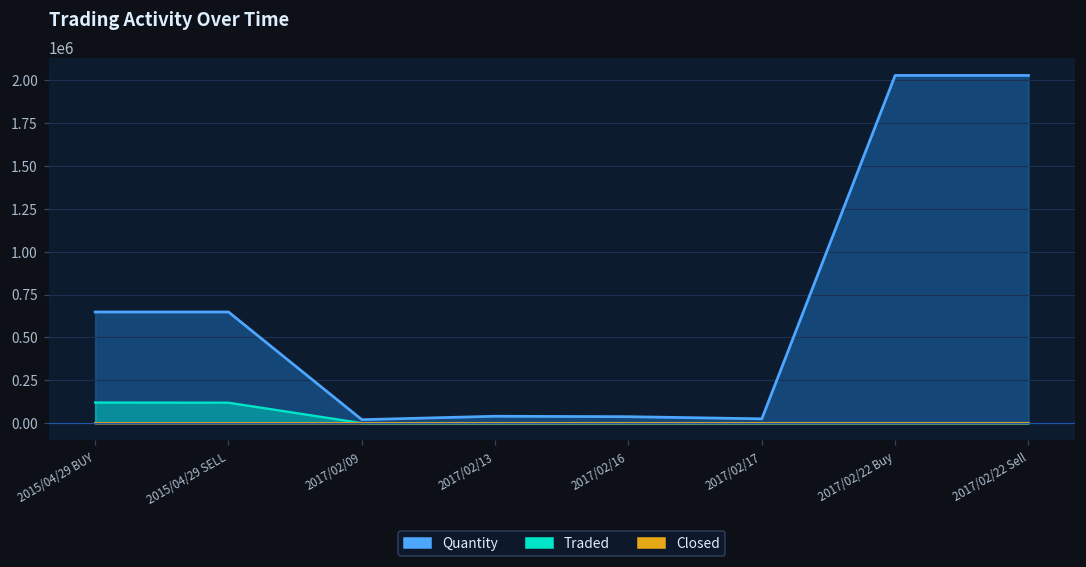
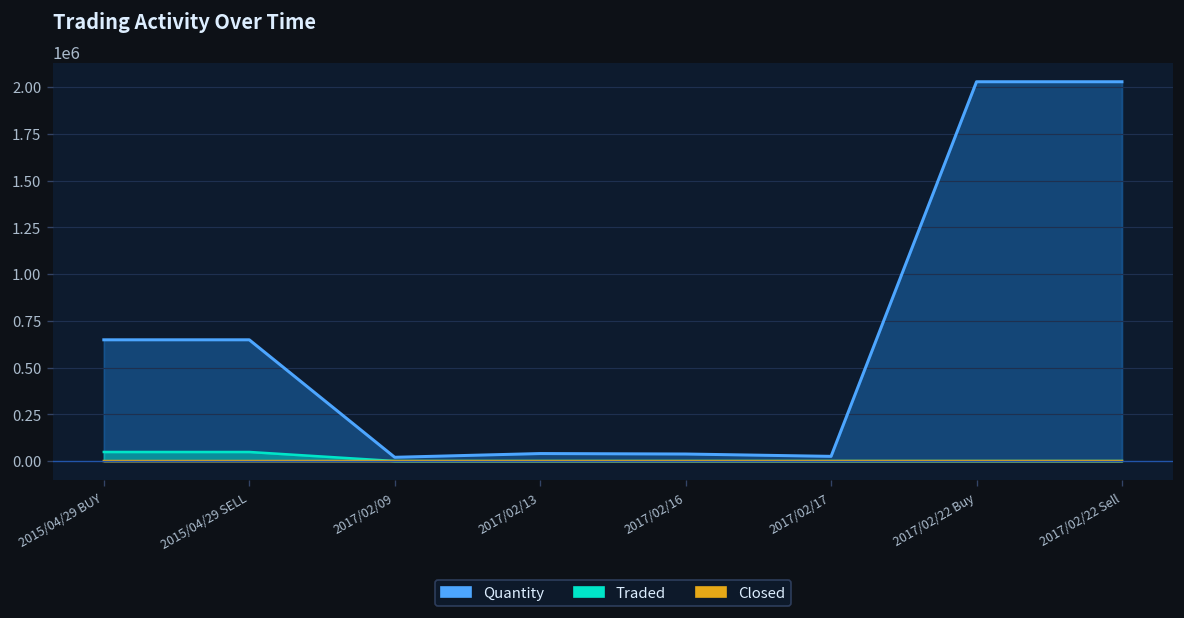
  {
    "Traded": {
-     "2015/04/29 BUY": 120000,
-     "2015/04/29 SELL": 120000
+     "2015/04/29 BUY": 50000,
+     "2015/04/29 SELL": 50000
    },
    "Closed": {
      "2015/04/29 BUY": 0,
      "2015/04/29 SELL": 0
    }
  }
